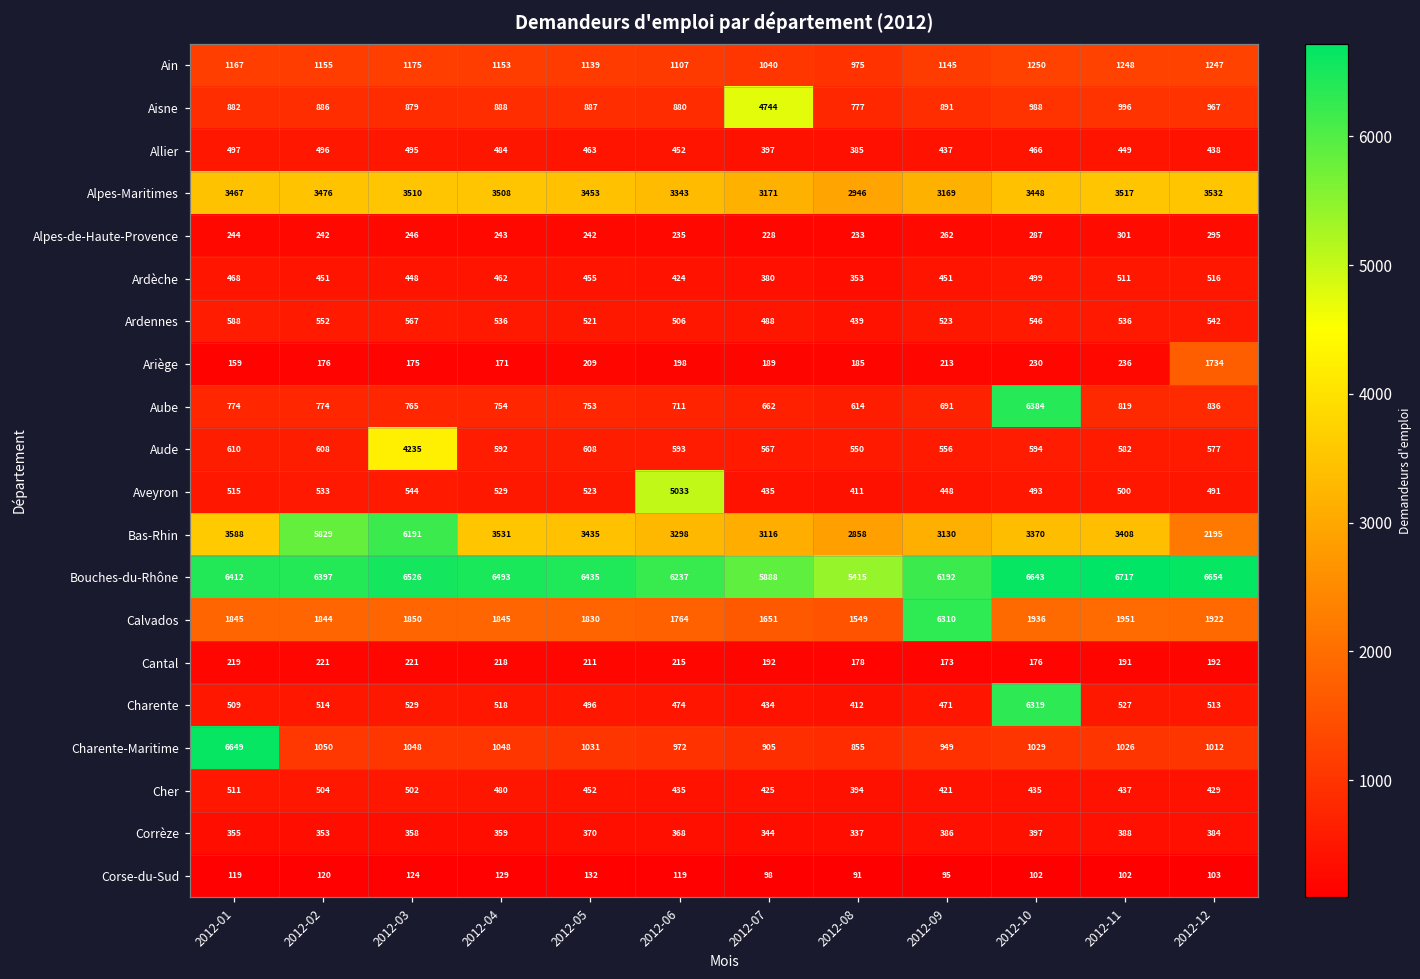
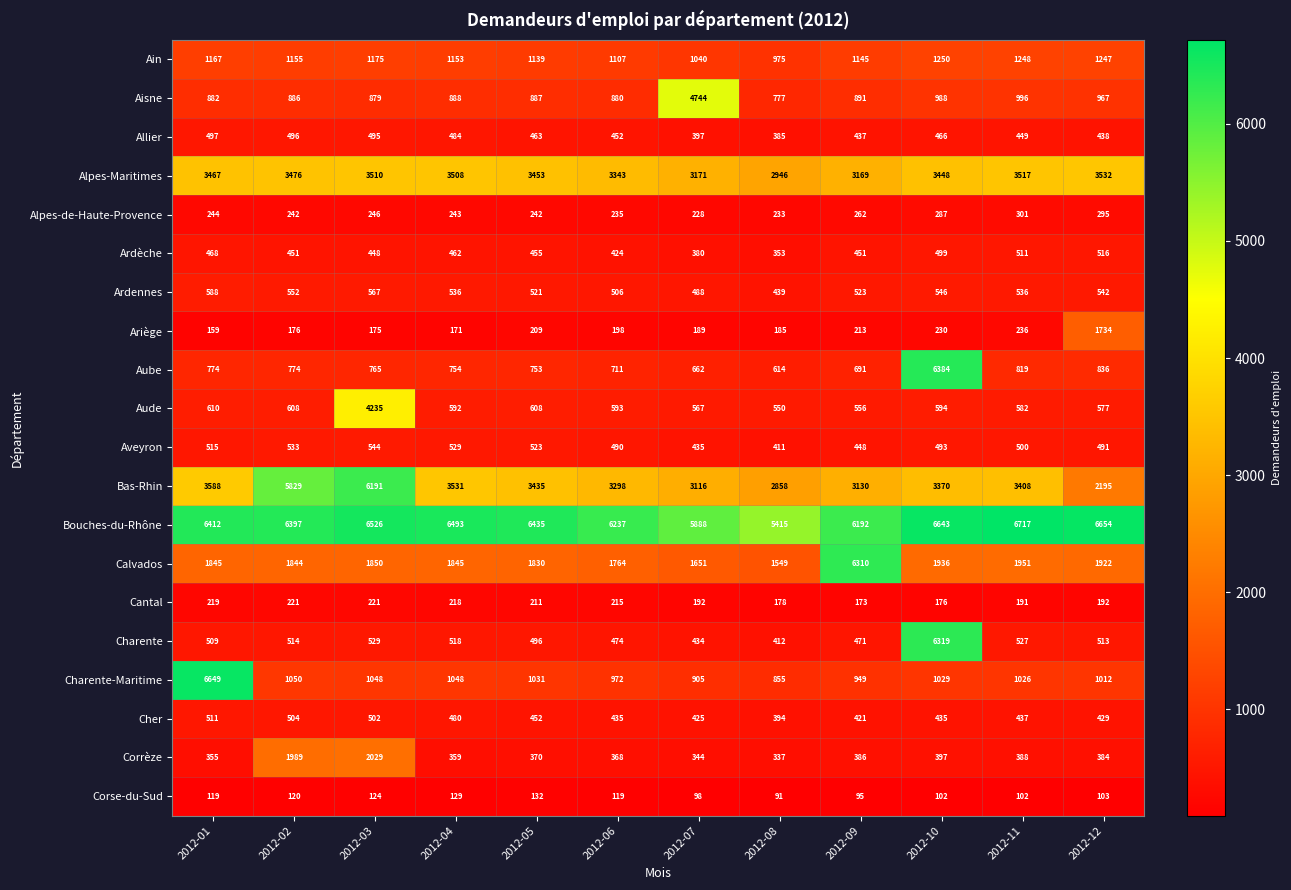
  {
    "Aveyron": {
      "2012-01": 515,
      "2012-02": 533,
      "2012-03": 544,
      "2012-04": 529,
      "2012-05": 523,
-     "2012-06": 5033,
+     "2012-06": 490,
      "2012-07": 435,
      "2012-08": 411,
      "2012-09": 448,
      "2012-10": 493,
      "2012-11": 500,
      "2012-12": 491
    },
    "Corrèze": {
      "2012-01": 355,
-     "2012-02": 353,
-     "2012-03": 358,
+     "2012-02": 1989,
+     "2012-03": 2029,
      "2012-04": 359,
      "2012-05": 370,
      "2012-06": 368,
      "2012-07": 344,
      "2012-08": 337,
      "2012-09": 386,
      "2012-10": 397,
      "2012-11": 388,
      "2012-12": 384
    }
  }
